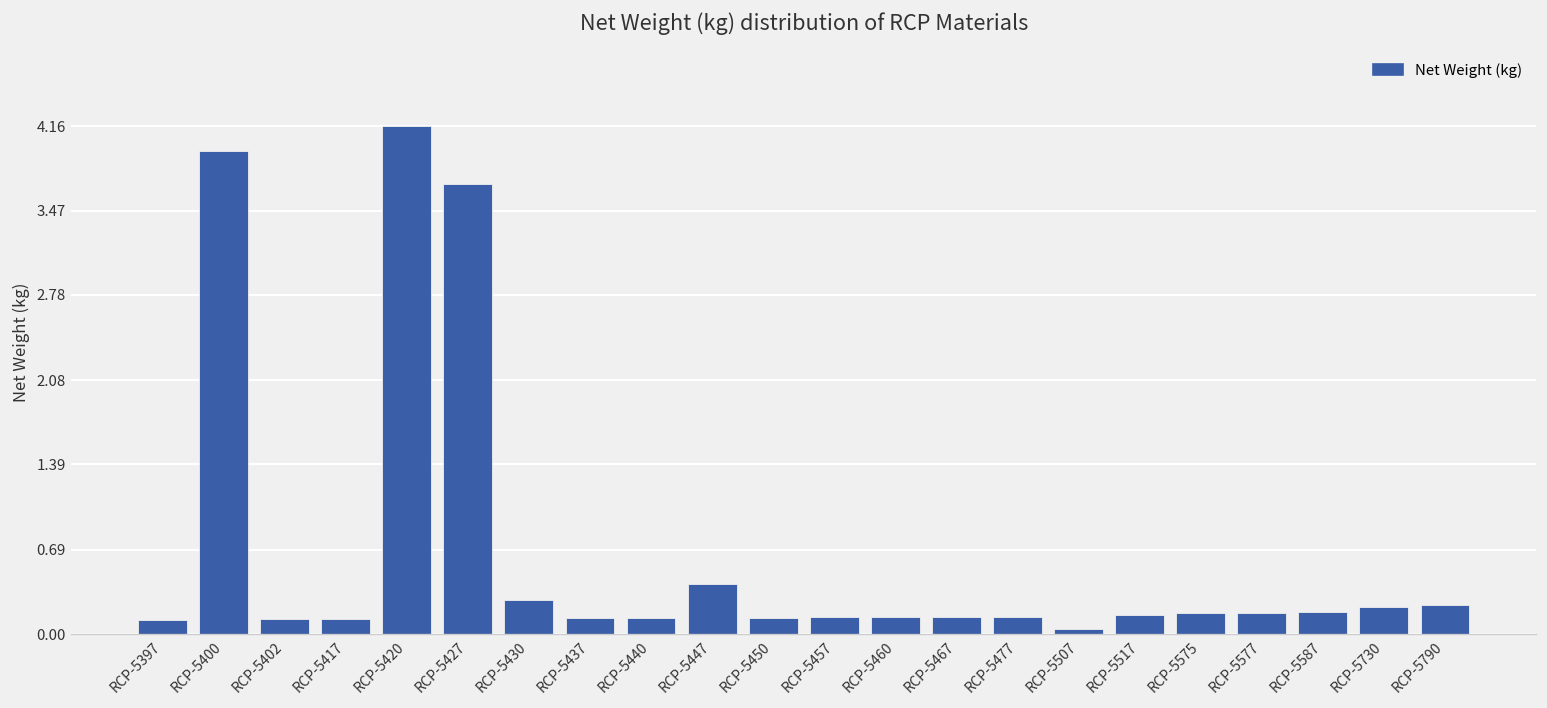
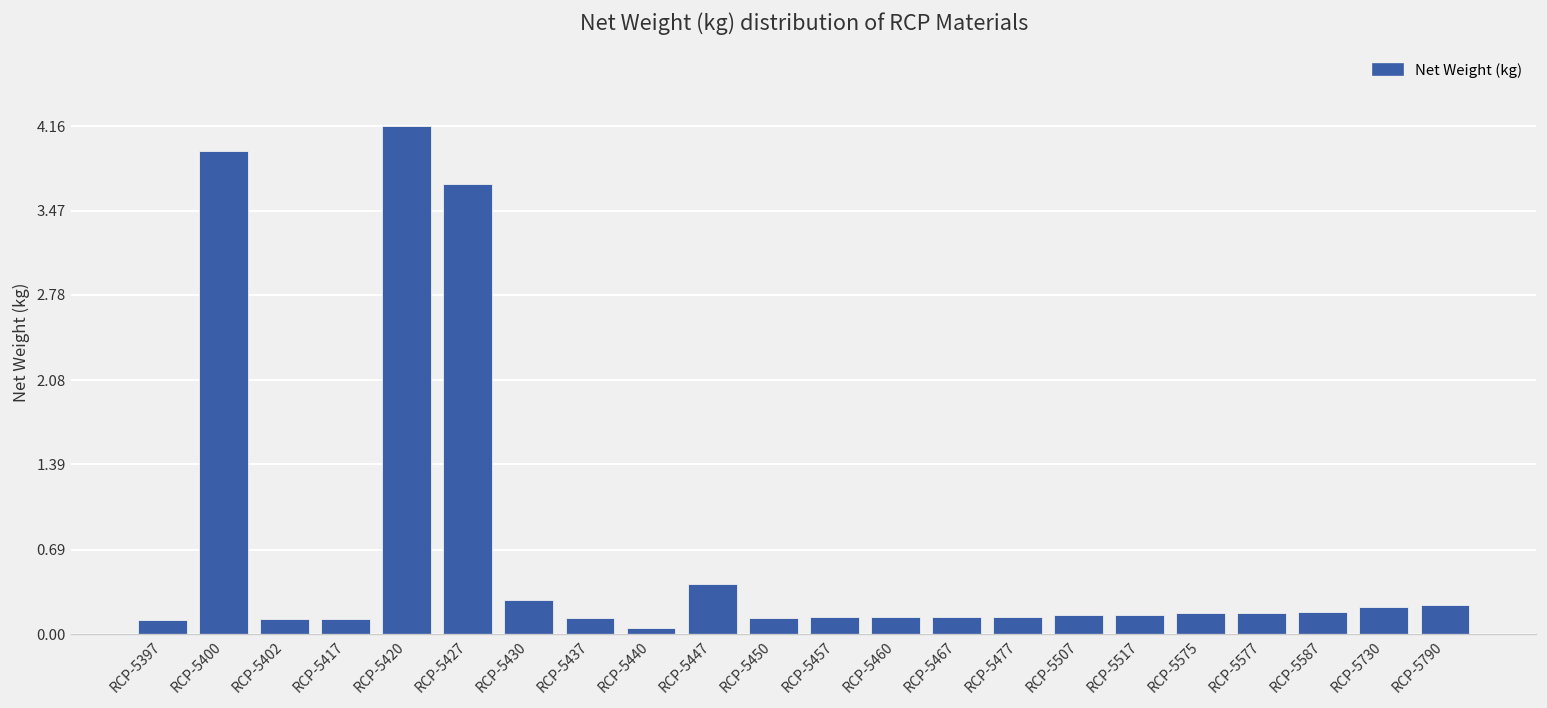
  {
    "RCP-5397": 0.12,
    "RCP-5400": 3.96,
    "RCP-5402": 0.12,
    "RCP-5417": 0.13,
    "RCP-5420": 4.16,
    "RCP-5427": 3.68,
    "RCP-5430": 0.28,
    "RCP-5437": 0.13,
-   "RCP-5440": 0.13,
+   "RCP-5440": 0.05,
    "RCP-5447": 0.41,
    "RCP-5450": 0.14,
    "RCP-5457": 0.14,
    "RCP-5460": 0.14,
    "RCP-5467": 0.14,
    "RCP-5477": 0.14,
-   "RCP-5507": 0.05,
+   "RCP-5507": 0.15,
    "RCP-5517": 0.16,
    "RCP-5575": 0.18,
    "RCP-5577": 0.18,
    "RCP-5587": 0.18,
    "RCP-5730": 0.22,
    "RCP-5790": 0.24
  }
